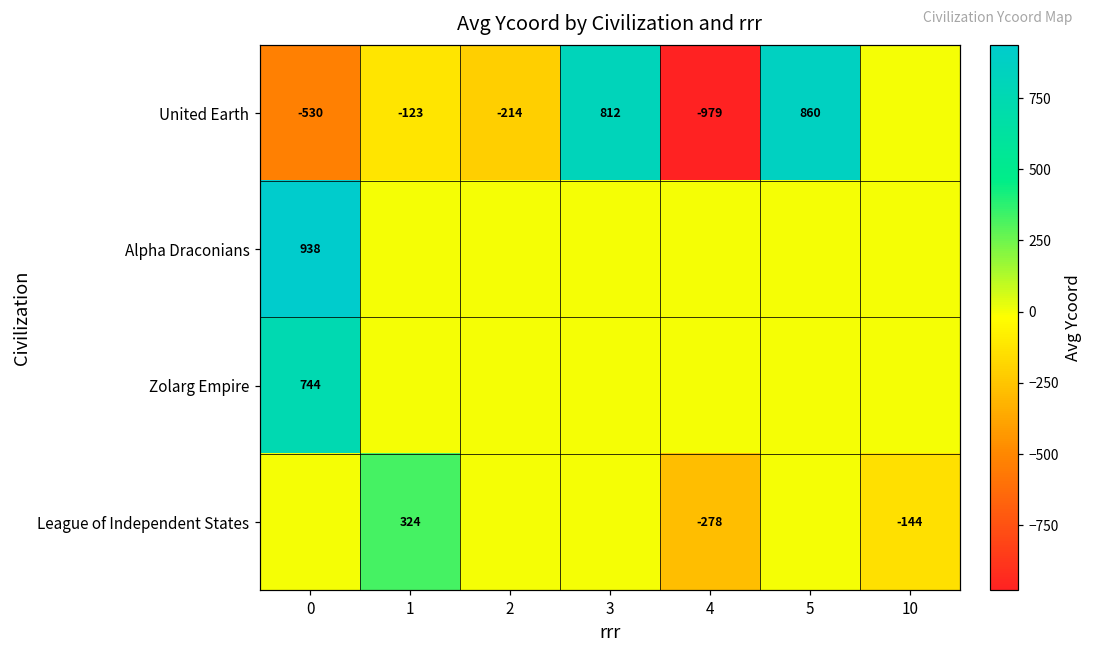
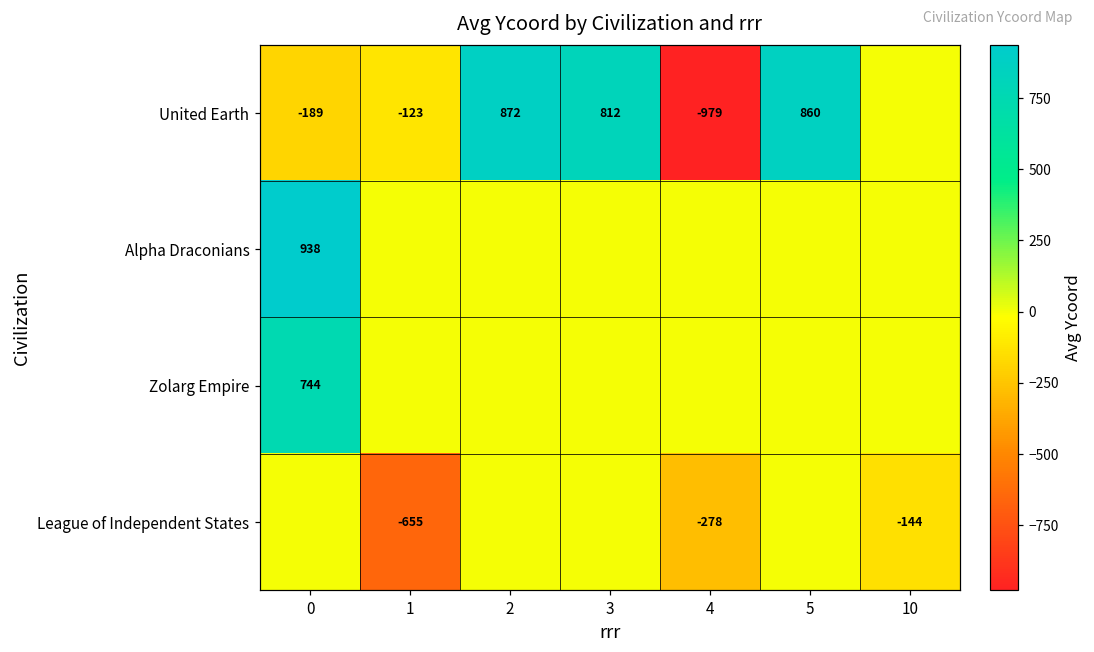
  {
    "United Earth": {
-     "0": -530,
+     "0": -189,
      "1": -123,
-     "2": -214,
+     "2": 872,
      "3": 812,
      "4": -979,
      "5": 860
    },
    "Alpha Draconians": {
      "0": 938
    },
    "Zolarg Empire": {
      "0": 744
    },
    "League of Independent States": {
-     "1": 324,
+     "1": -655,
      "4": -278,
      "10": -144
    }
  }
